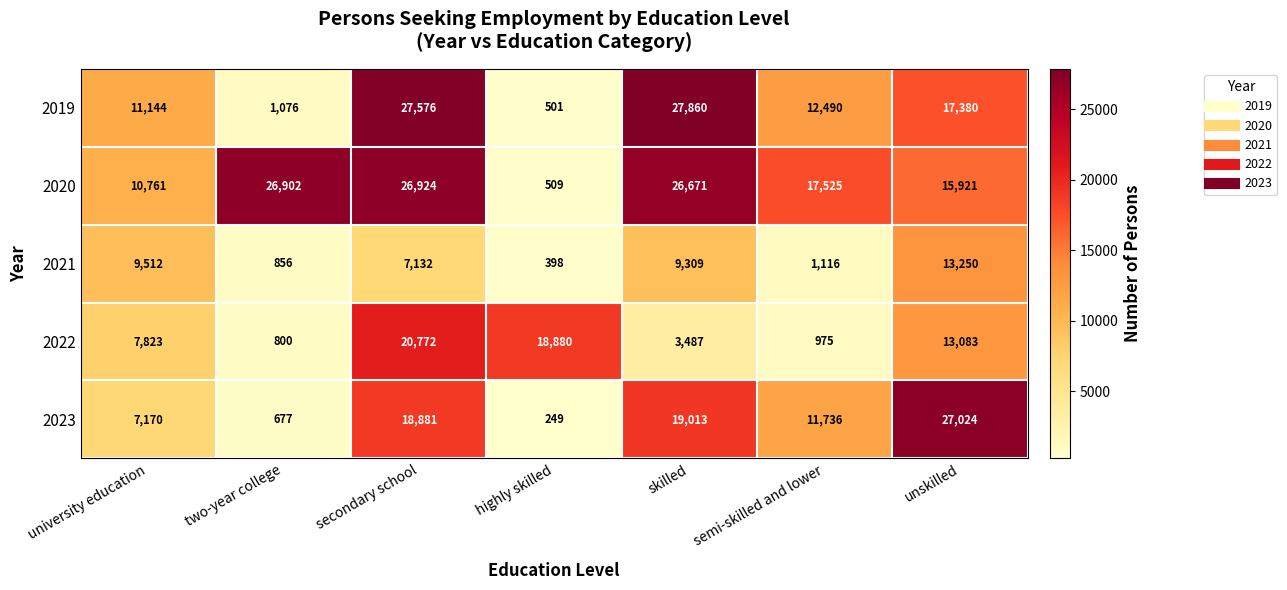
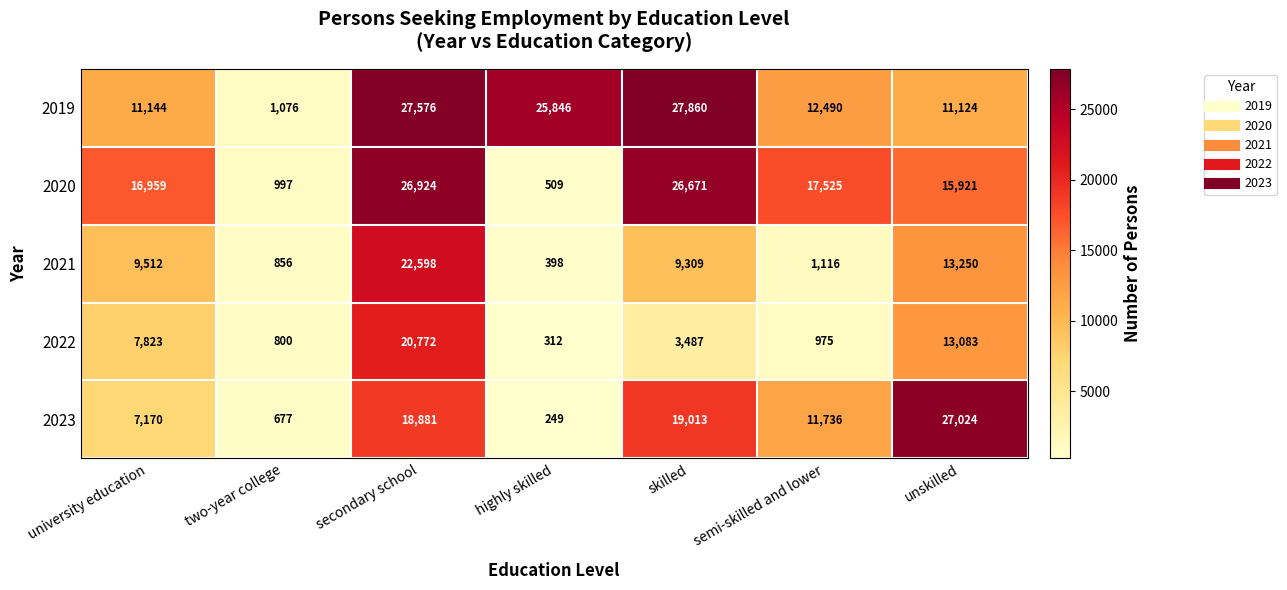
  {
    "2019": {
      "university education": "11,144",
      "two-year college": "1,076",
      "secondary school": "27,576",
-     "highly skilled": "501",
+     "highly skilled": "25,846",
      "skilled": "27,860",
      "semi-skilled and lower": "12,490",
-     "unskilled": "17,380"
+     "unskilled": "11,124"
    },
    "2020": {
-     "university education": "10,761",
-     "two-year college": "26,902",
+     "university education": "16,959",
+     "two-year college": "997",
      "secondary school": "26,924",
      "highly skilled": "509",
      "skilled": "26,671",
      "semi-skilled and lower": "17,525",
      "unskilled": "15,921"
    },
    "2021": {
      "university education": "9,512",
      "two-year college": "856",
-     "secondary school": "7,132",
+     "secondary school": "22,598",
      "highly skilled": "398",
      "skilled": "9,309",
      "semi-skilled and lower": "1,116",
      "unskilled": "13,250"
    },
    "2022": {
      "university education": "7,823",
      "two-year college": "800",
      "secondary school": "20,772",
-     "highly skilled": "18,880",
+     "highly skilled": "312",
      "skilled": "3,487",
      "semi-skilled and lower": "975",
      "unskilled": "13,083"
    },
    "2023": {
      "university education": "7,170",
      "two-year college": "677",
      "secondary school": "18,881",
      "highly skilled": "249",
      "skilled": "19,013",
      "semi-skilled and lower": "11,736",
      "unskilled": "27,024"
    }
  }
